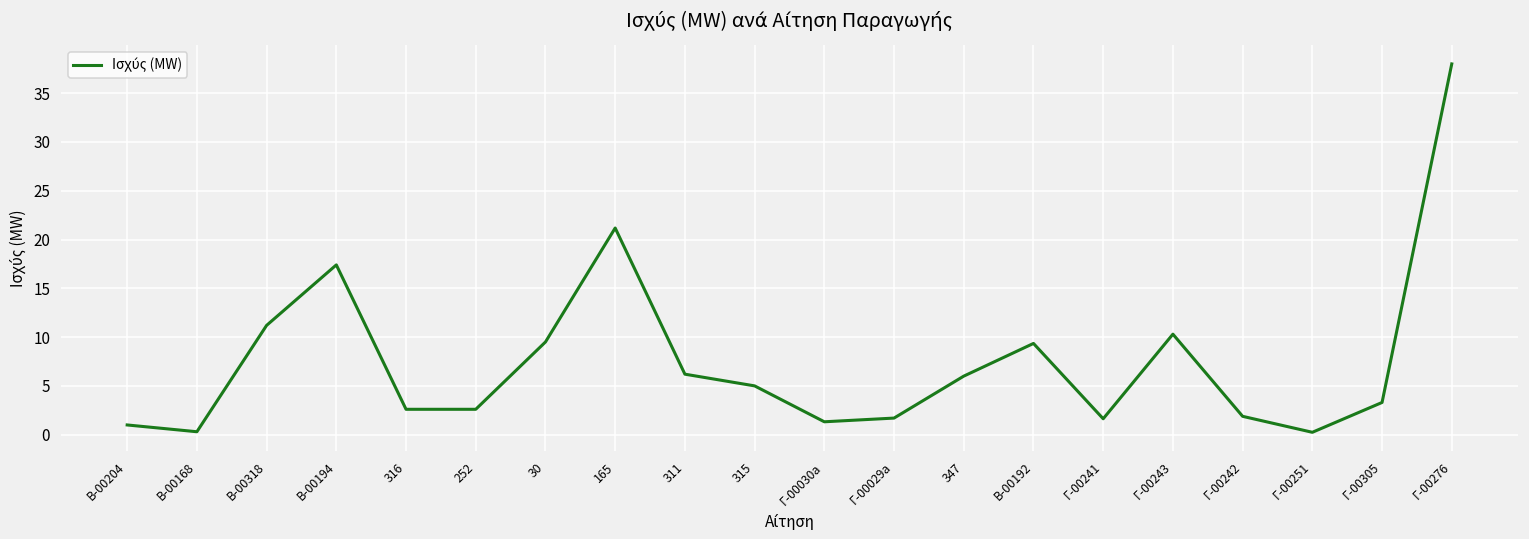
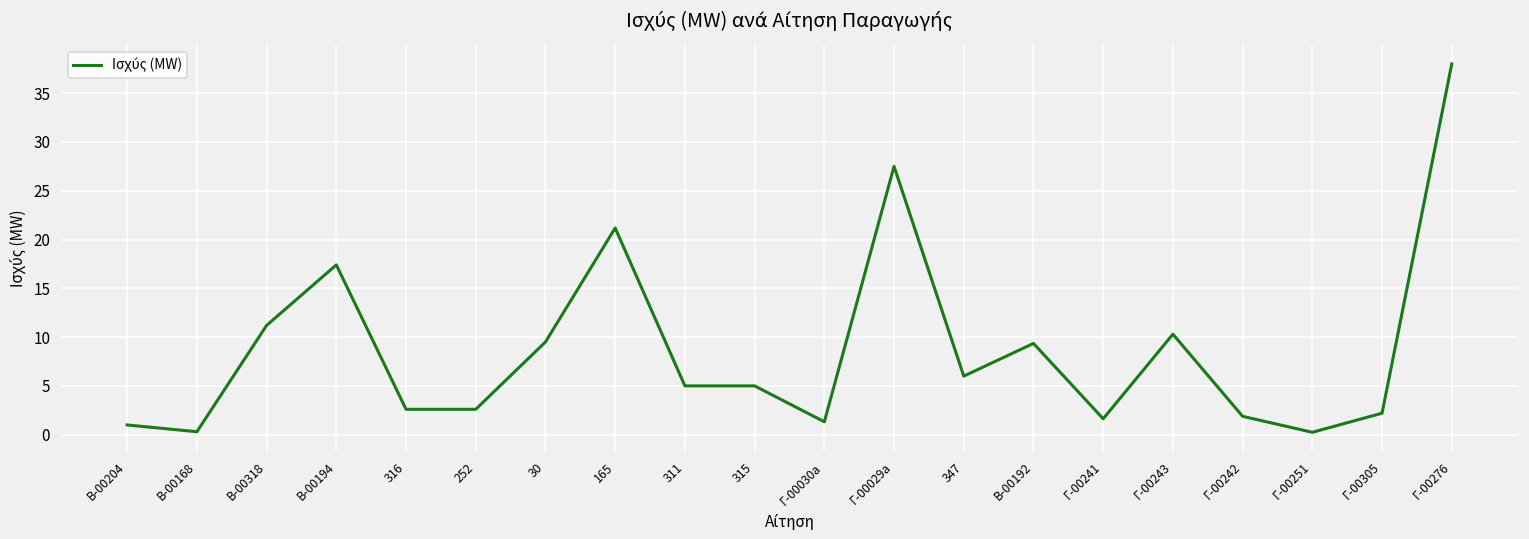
  {
    "B-00204": 1,
    "B-00168": 0,
    "B-00318": 11,
    "B-00194": 17,
    "316": 3,
    "252": 3,
    "30": 10,
    "165": 21,
-   "311": 6,
+   "311": 5,
    "315": 5,
    "Γ-00030a": 1,
-   "Γ-00029a": 2,
+   "Γ-00029a": 28,
    "347": 6,
    "B-00192": 9,
    "Γ-00241": 2,
    "Γ-00243": 10,
    "Γ-00242": 2,
    "Γ-00251": 0,
-   "Γ-00305": 3,
+   "Γ-00305": 2,
    "Γ-00276": 38
  }
